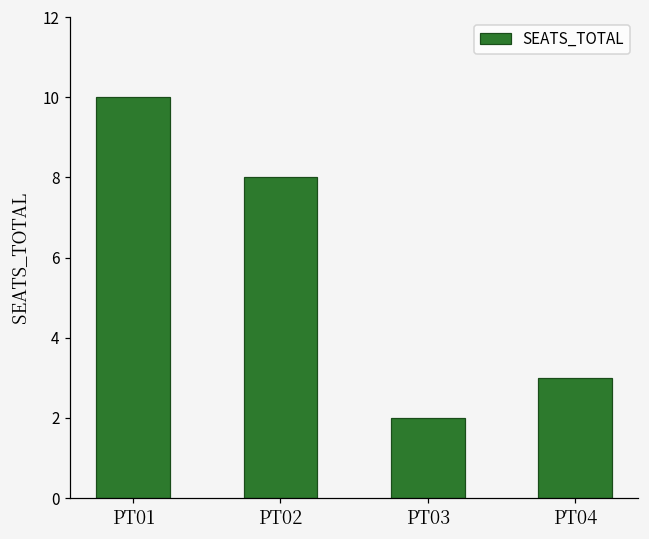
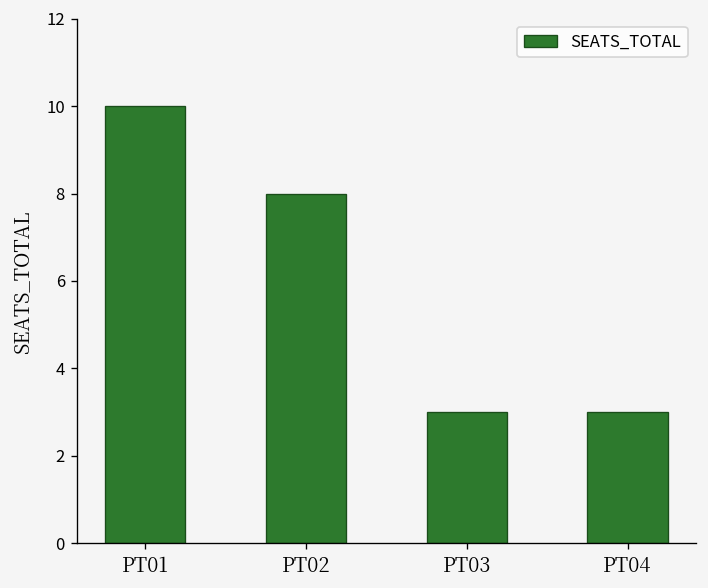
  {
    "PT01": 10,
    "PT02": 8,
-   "PT03": 2,
+   "PT03": 3,
    "PT04": 3
  }
